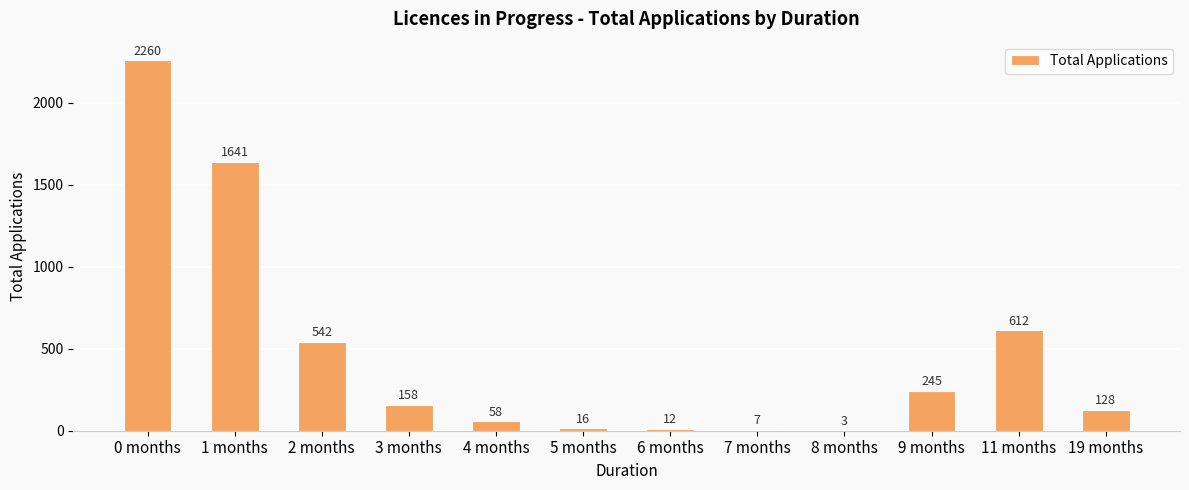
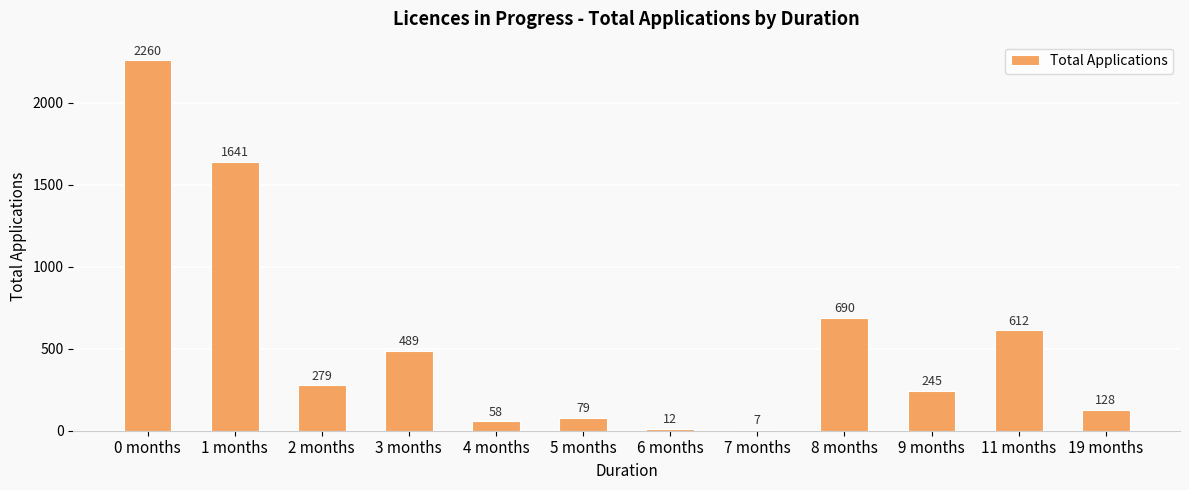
  {
    "0 months": 2260,
    "1 months": 1641,
-   "2 months": 542,
-   "3 months": 158,
+   "2 months": 279,
+   "3 months": 489,
    "4 months": 58,
-   "5 months": 16,
+   "5 months": 79,
    "6 months": 12,
    "7 months": 7,
-   "8 months": 3,
+   "8 months": 690,
    "9 months": 245,
    "11 months": 612,
    "19 months": 128
  }
